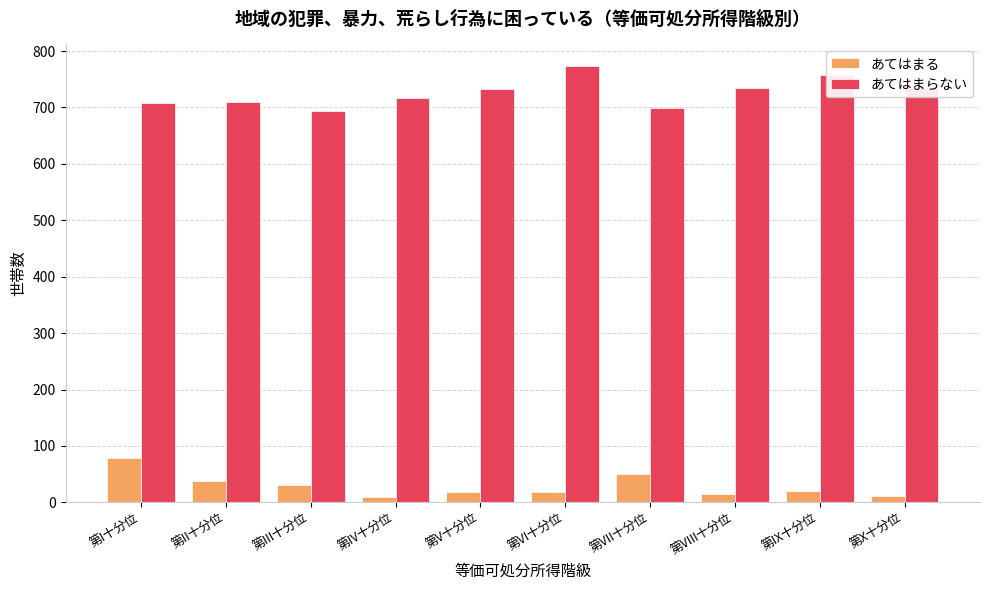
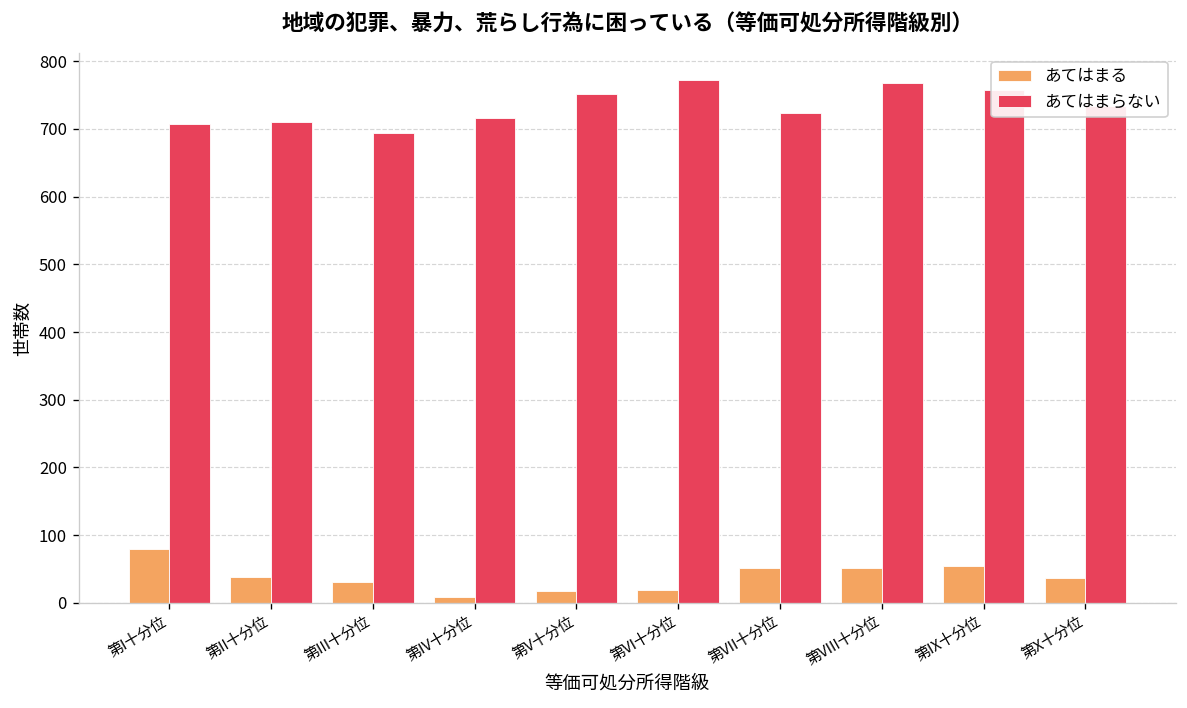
  {
    "あてはまる": {
      "第I十分位": 80,
      "第II十分位": 40,
      "第III十分位": 30,
      "第IV十分位": 10,
      "第V十分位": 20,
      "第VI十分位": 20,
      "第VII十分位": 50,
-     "第VIII十分位": 20,
-     "第IX十分位": 20,
-     "第X十分位": 10
+     "第VIII十分位": 50,
+     "第IX十分位": 50,
+     "第X十分位": 40
    },
    "あてはまらない": {
      "第I十分位": 710,
      "第II十分位": 710,
      "第III十分位": 690,
      "第IV十分位": 720,
-     "第V十分位": 730,
+     "第V十分位": 750,
      "第VI十分位": 770,
-     "第VII十分位": 700,
-     "第VIII十分位": 730
+     "第VII十分位": 720,
+     "第VIII十分位": 770
    }
  }
